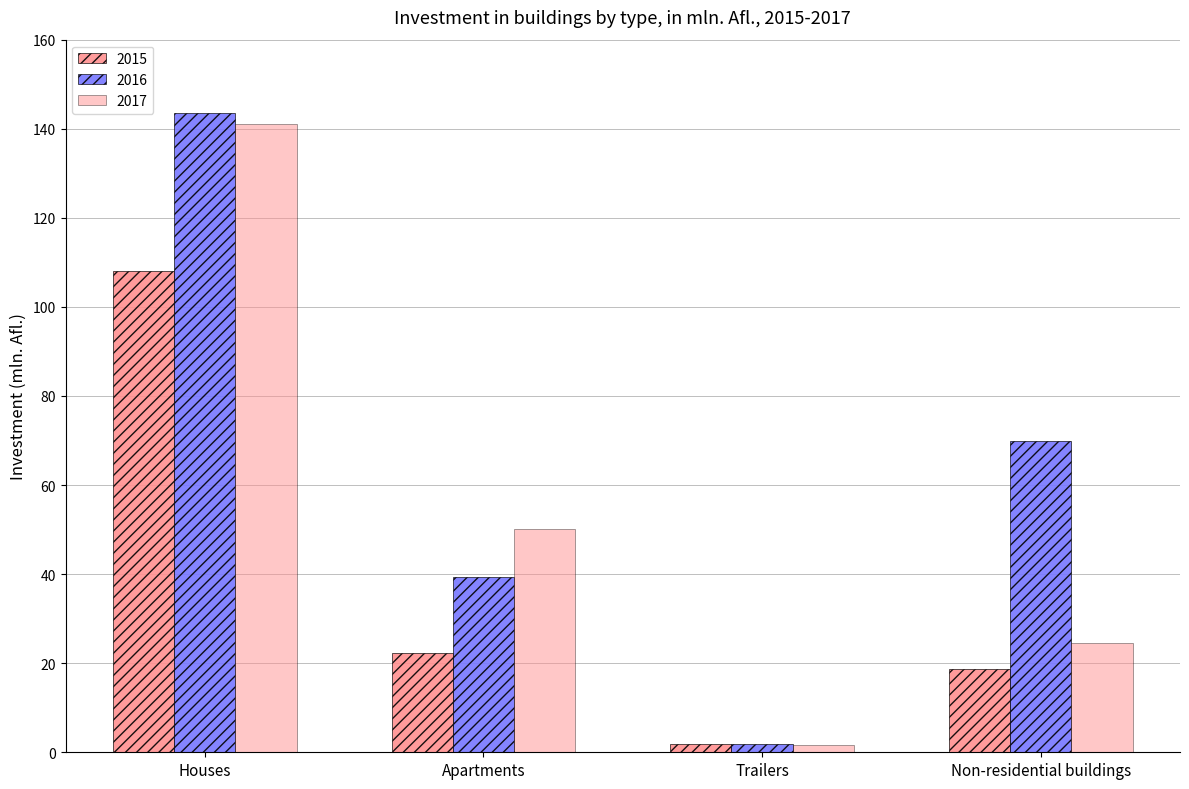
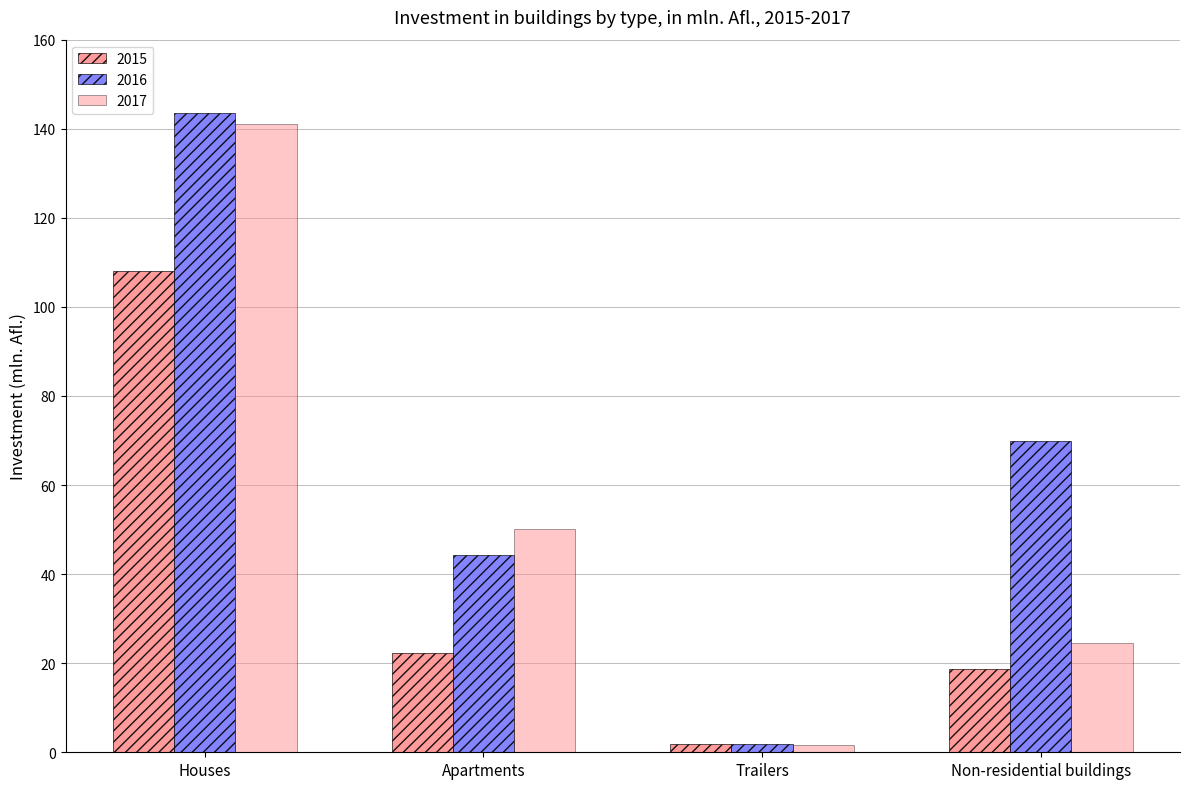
  {
    "2016": {
      "Houses": 144,
-     "Apartments": 39,
+     "Apartments": 44,
      "Trailers": 2,
      "Non-residential buildings": 70
    }
  }
